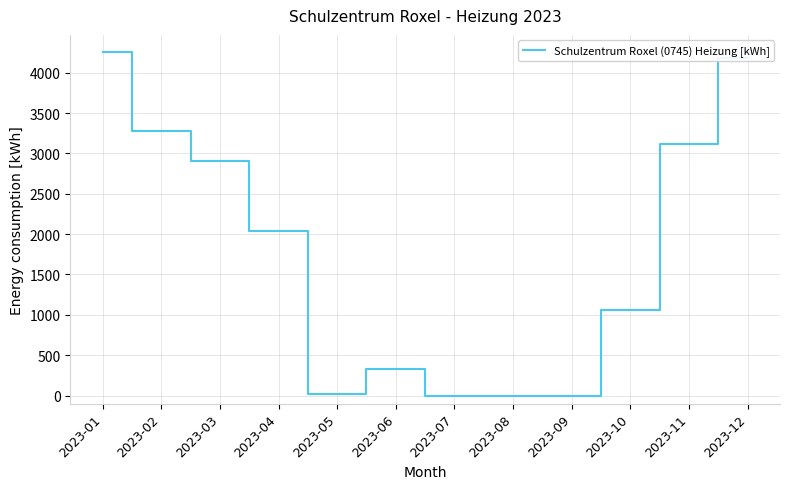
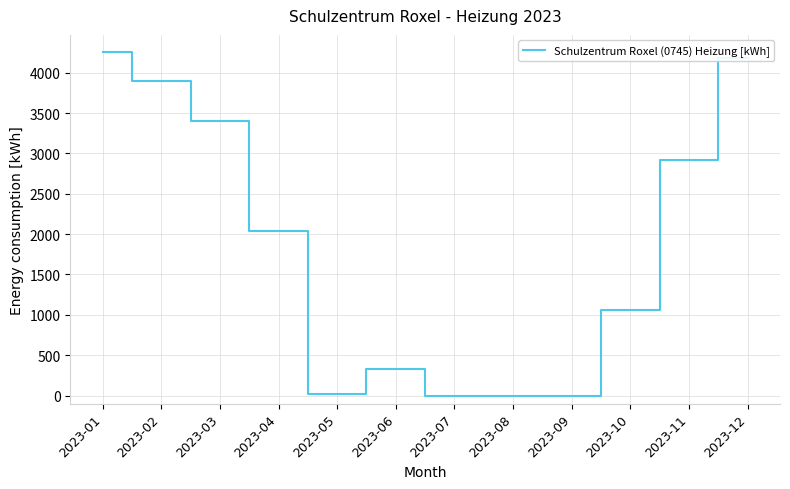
  {
    "2023-01": 4300,
-   "2023-02": 3300,
-   "2023-03": 2900,
+   "2023-02": 3900,
+   "2023-03": 3400,
    "2023-04": 2000,
    "2023-05": 0,
    "2023-06": 300,
    "2023-07": 0,
    "2023-08": 0,
    "2023-09": 0,
    "2023-10": 1100,
-   "2023-11": 3100
+   "2023-11": 2900
  }
